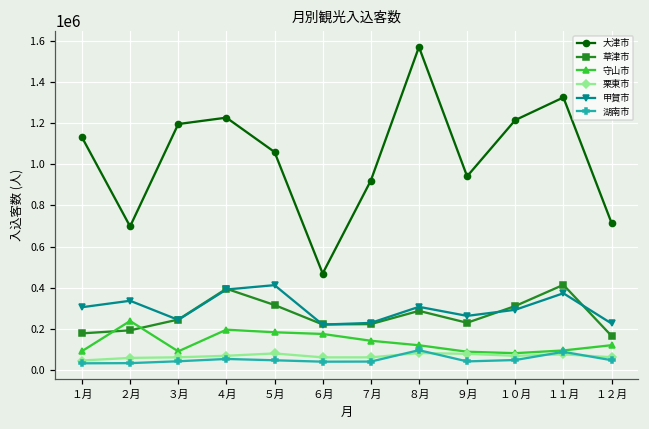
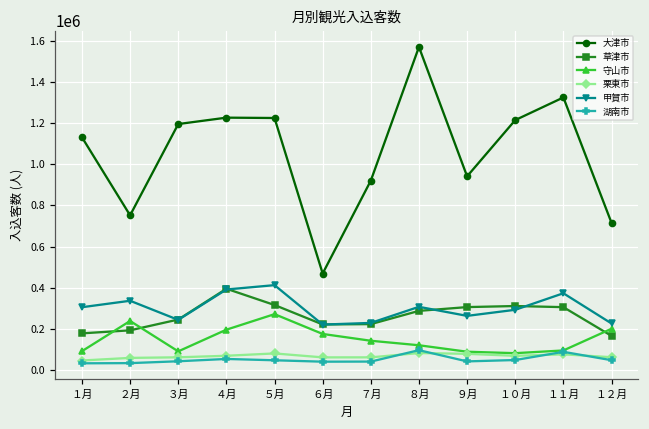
  {
    "大津市": {
      "１月": 1130000,
-     "２月": 700000,
+     "２月": 750000,
      "３月": 1190000,
      "４月": 1230000,
-     "５月": 1060000,
+     "５月": 1220000,
      "６月": 470000,
      "７月": 920000,
      "８月": 1570000,
      "９月": 940000,
      "１０月": 1210000,
      "１１月": 1320000,
      "１２月": 720000
    },
    "草津市": {
      "１月": 180000,
      "２月": 190000,
      "５月": 320000,
      "８月": 290000,
-     "９月": 230000,
+     "９月": 310000,
      "１０月": 310000,
-     "１１月": 410000,
+     "１１月": 310000,
      "１２月": 170000
    },
    "守山市": {
      "１月": 90000,
      "２月": 240000,
      "３月": 90000,
      "４月": 200000,
-     "５月": 180000,
+     "５月": 270000,
      "６月": 180000,
      "７月": 140000,
      "８月": 120000,
-     "１２月": 120000
+     "１２月": 200000
    },
    "栗東市": {
      "１月": 50000,
      "２月": 60000,
      "３月": 60000,
      "４月": 70000,
      "５月": 80000,
      "６月": 60000,
      "７月": 60000,
      "８月": 80000,
      "１２月": 60000
    }
  }
